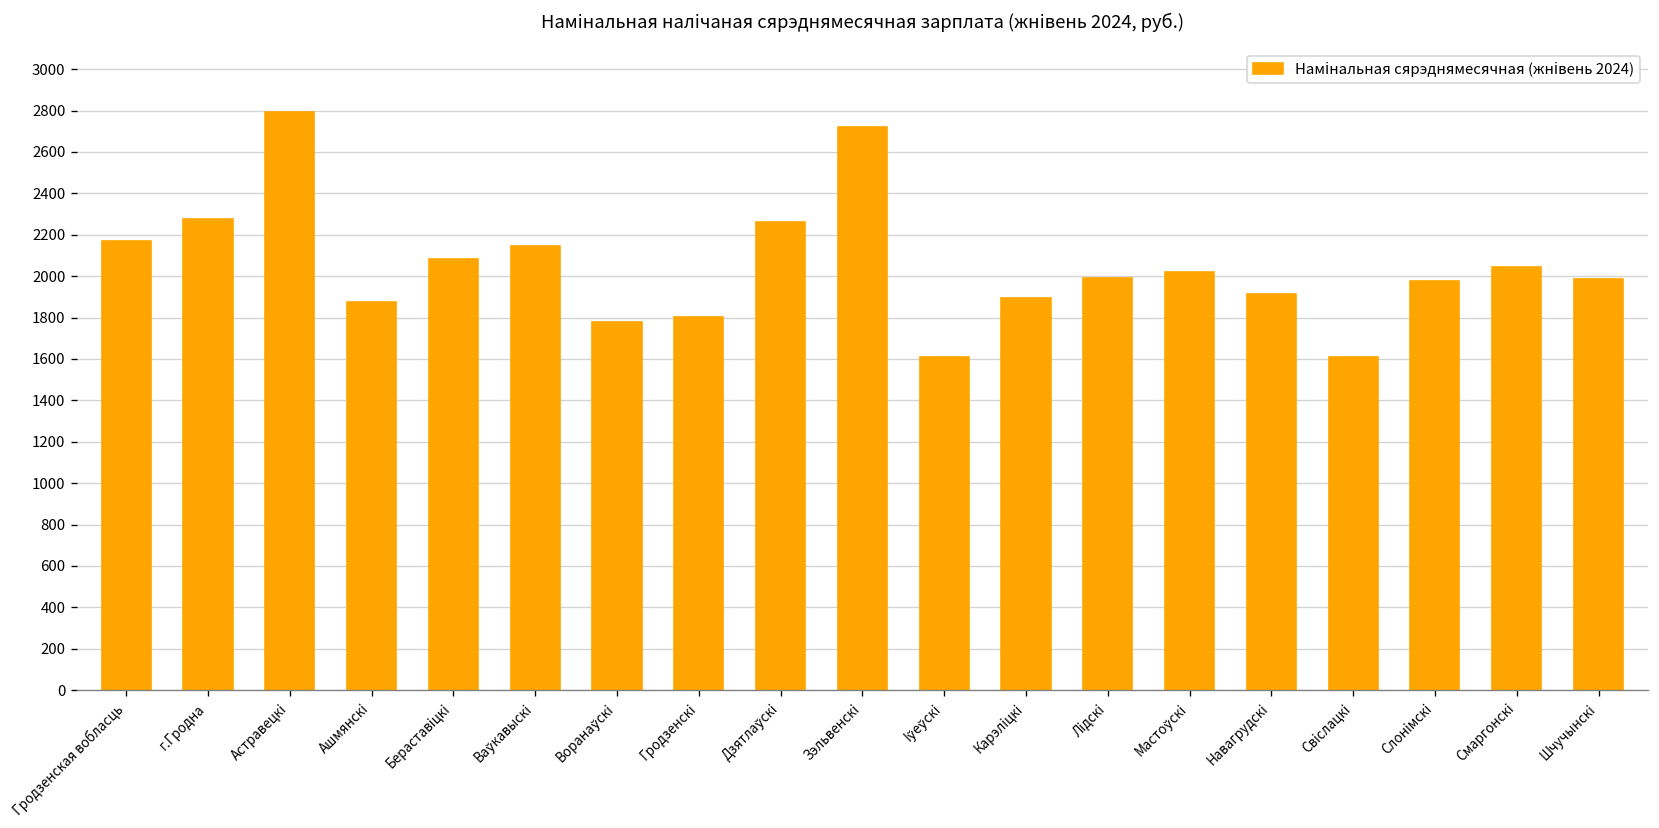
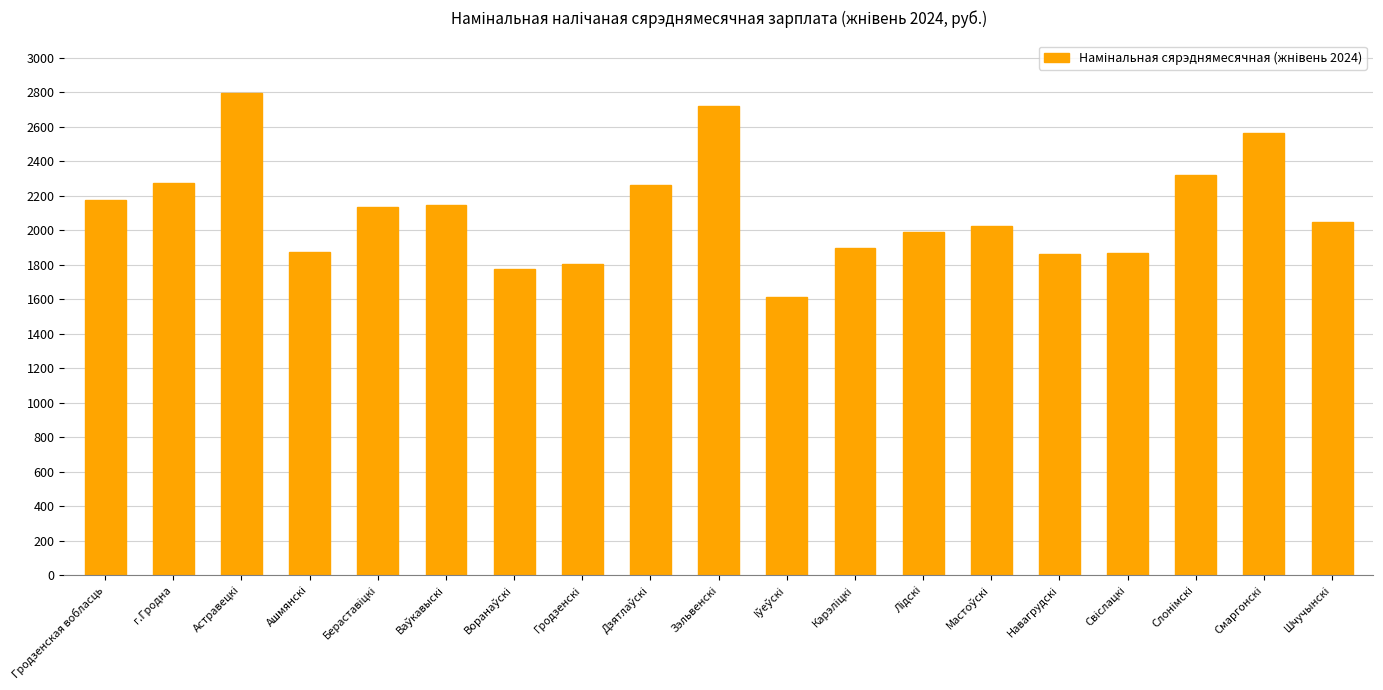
  {
    "Гродзенская вобласць": 2170,
    "г.Гродна": 2280,
    "Астравецкi": 2790,
    "Ашмянскi": 1870,
-   "Бераставiцкi": 2080,
+   "Бераставiцкi": 2130,
    "Ваўкавыскi": 2150,
    "Воранаўскi": 1780,
    "Гродзенскi": 1800,
    "Дзятлаўскi": 2260,
    "Зэльвенскi": 2720,
    "Iўеўскi": 1610,
    "Карэлiцкi": 1890,
    "Лiдскi": 1990,
    "Мастоўскi": 2020,
-   "Навагрудскi": 1920,
-   "Свiслацкi": 1610,
-   "Слонiмскi": 1980,
-   "Смаргонскi": 2050,
-   "Шчучынскi": 1990
+   "Навагрудскi": 1860,
+   "Свiслацкi": 1870,
+   "Слонiмскi": 2320,
+   "Смаргонскi": 2560,
+   "Шчучынскi": 2040
  }
